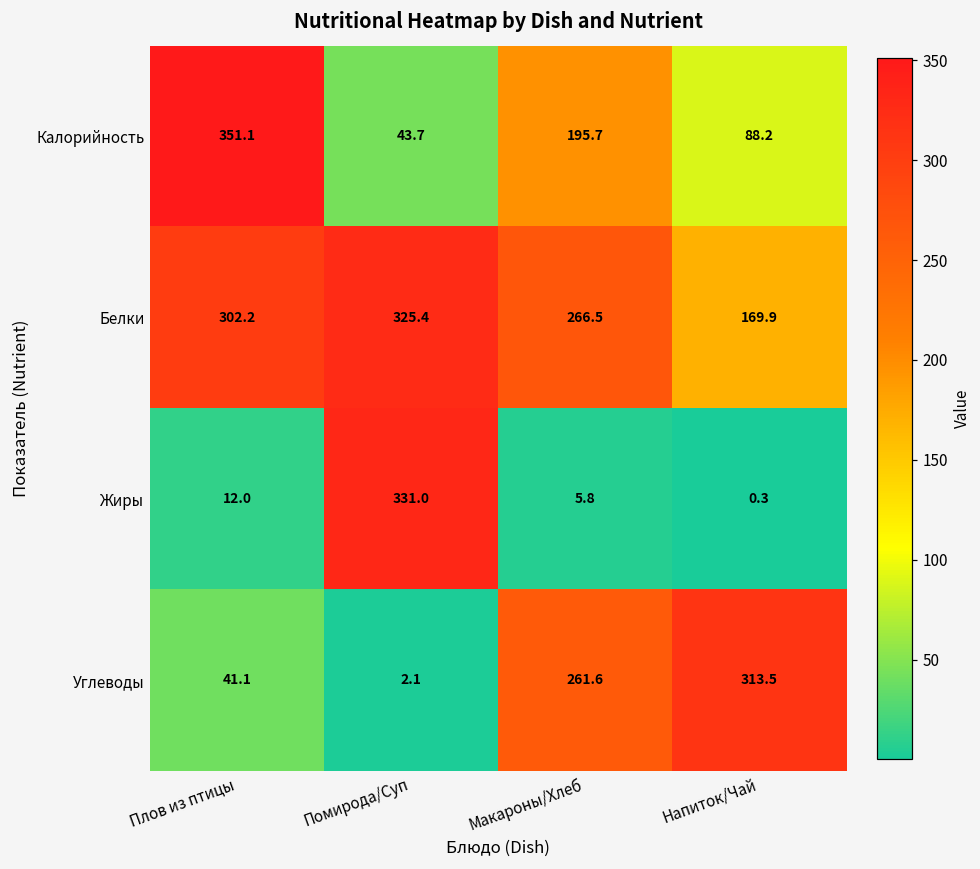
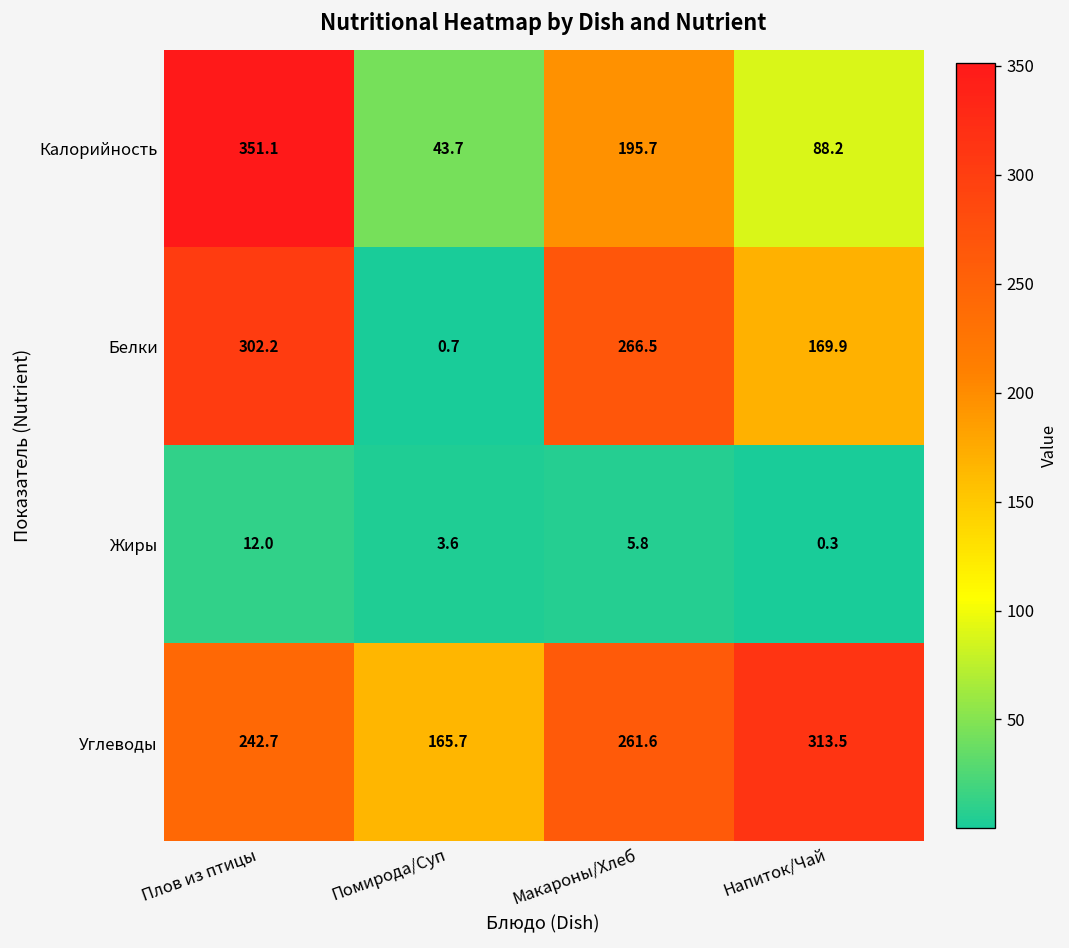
  {
    "Калорийность": {
      "Плов из птицы": 351.1,
      "Помирода/Суп": 43.7,
      "Макароны/Хлеб": 195.7,
      "Напиток/Чай": 88.2
    },
    "Белки": {
      "Плов из птицы": 302.2,
-     "Помирода/Суп": 325.4,
+     "Помирода/Суп": 0.7,
      "Макароны/Хлеб": 266.5,
      "Напиток/Чай": 169.9
    },
    "Жиры": {
      "Плов из птицы": 12.0,
-     "Помирода/Суп": 331.0,
+     "Помирода/Суп": 3.6,
      "Макароны/Хлеб": 5.8,
      "Напиток/Чай": 0.3
    },
    "Углеводы": {
-     "Плов из птицы": 41.1,
-     "Помирода/Суп": 2.1,
+     "Плов из птицы": 242.7,
+     "Помирода/Суп": 165.7,
      "Макароны/Хлеб": 261.6,
      "Напиток/Чай": 313.5
    }
  }
